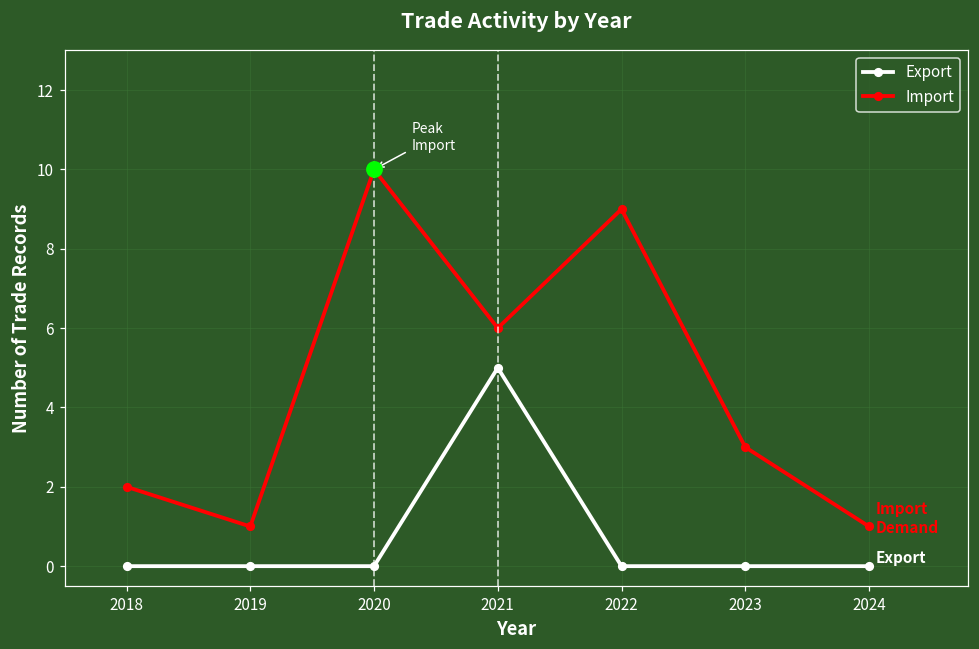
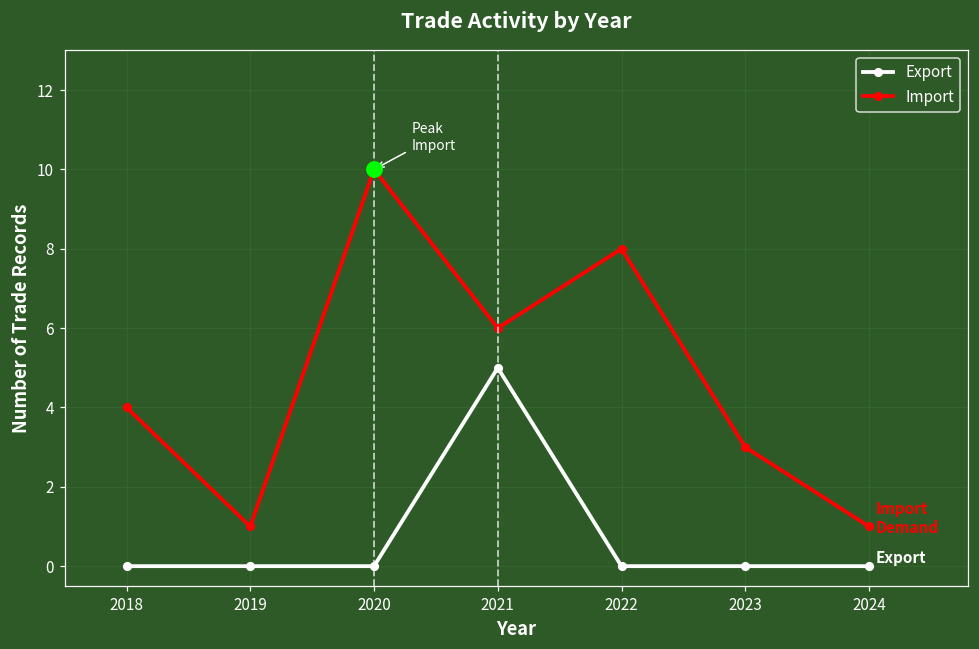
  {
    "Export": {
      "2018": 0,
      "2019": 0,
      "2020": 0,
      "2021": 5,
      "2022": 0,
      "2023": 0,
      "2024": 0
    },
    "Import": {
-     "2018": 2,
+     "2018": 4,
      "2019": 1,
      "2021": 6,
-     "2022": 9,
+     "2022": 8,
      "2023": 3,
      "2024": 1
    }
  }
